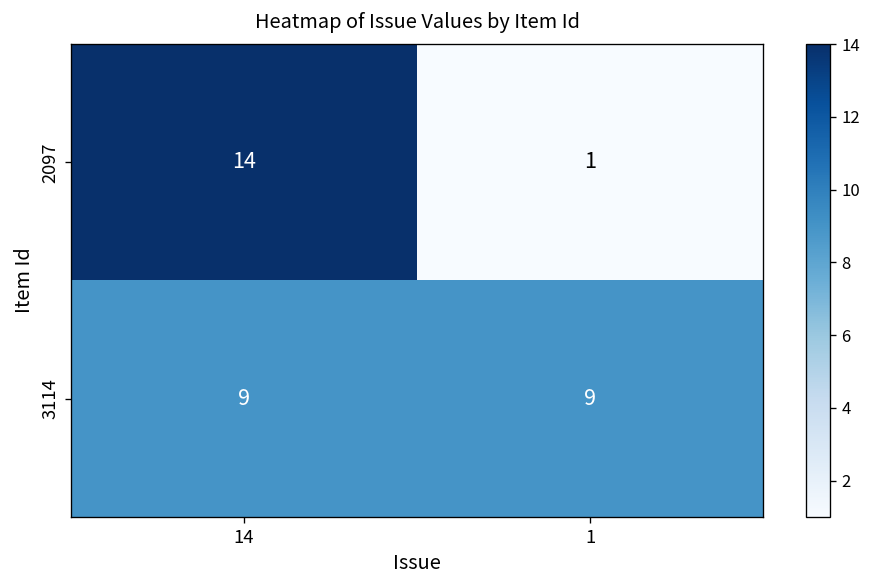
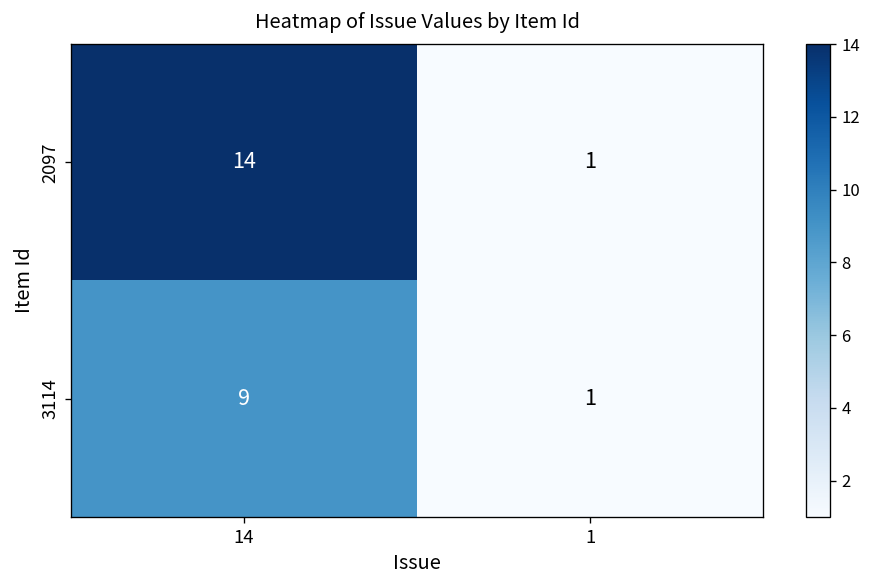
  {
    "2097": {
      "14": 14,
      "1": 1
    },
    "3114": {
      "14": 9,
-     "1": 9
+     "1": 1
    }
  }
